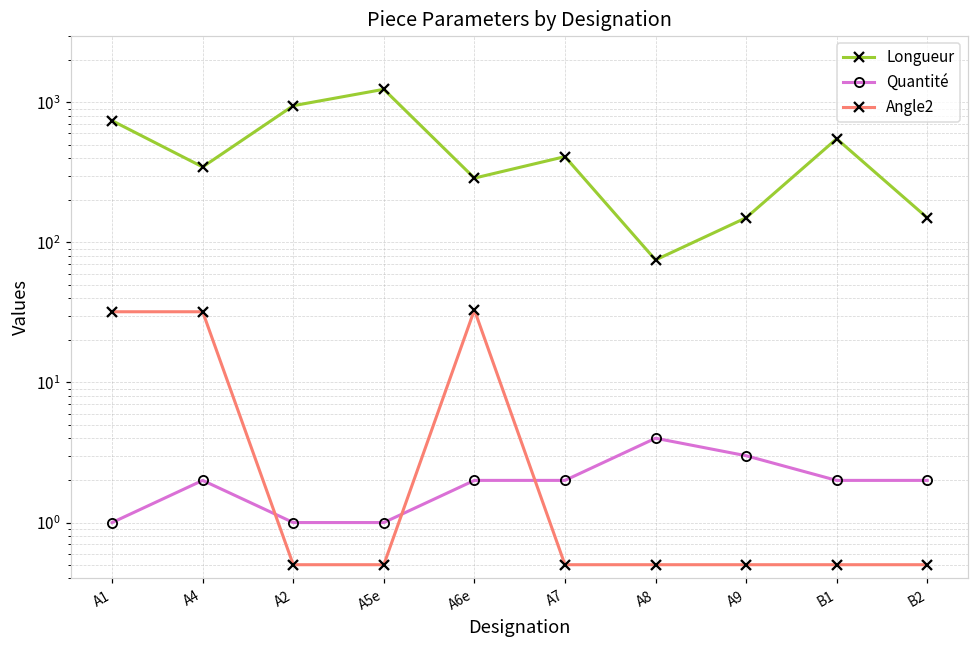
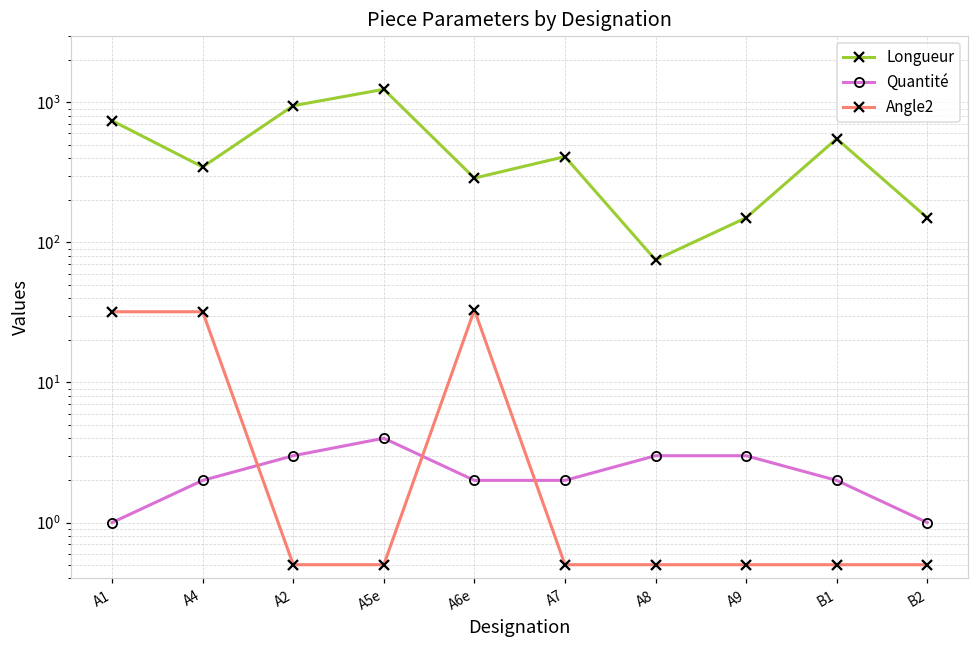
  {
    "Longueur": {
      "A1": 700,
      "A4": 350,
      "A2": 900,
      "A5e": 1200,
      "A6e": 290,
      "A7": 410,
      "A8": 80,
      "A9": 150,
      "B1": 550,
      "B2": 150
    },
    "Quantité": {
      "A1": 1,
      "A4": 2,
-     "A2": 1,
-     "A5e": 1,
+     "A2": 3,
+     "A5e": 4,
      "A6e": 2,
      "A7": 2,
-     "A8": 4,
+     "A8": 3,
      "A9": 3,
      "B1": 2,
-     "B2": 2
+     "B2": 1
    },
    "Angle2": {
      "A1": 32,
      "A4": 32,
      "A2": 0.50,
      "A5e": 0.50,
      "A6e": 33,
      "A7": 0.50,
      "A8": 0.50,
      "A9": 0.50,
      "B1": 0.50,
      "B2": 0.50
    }
  }
